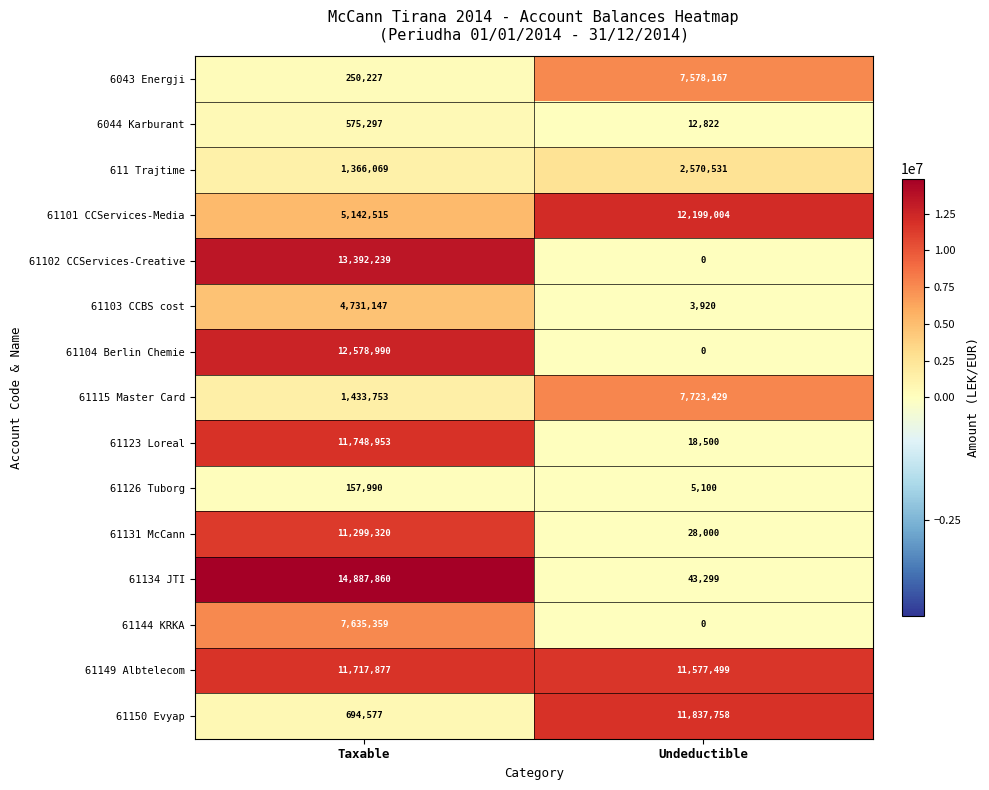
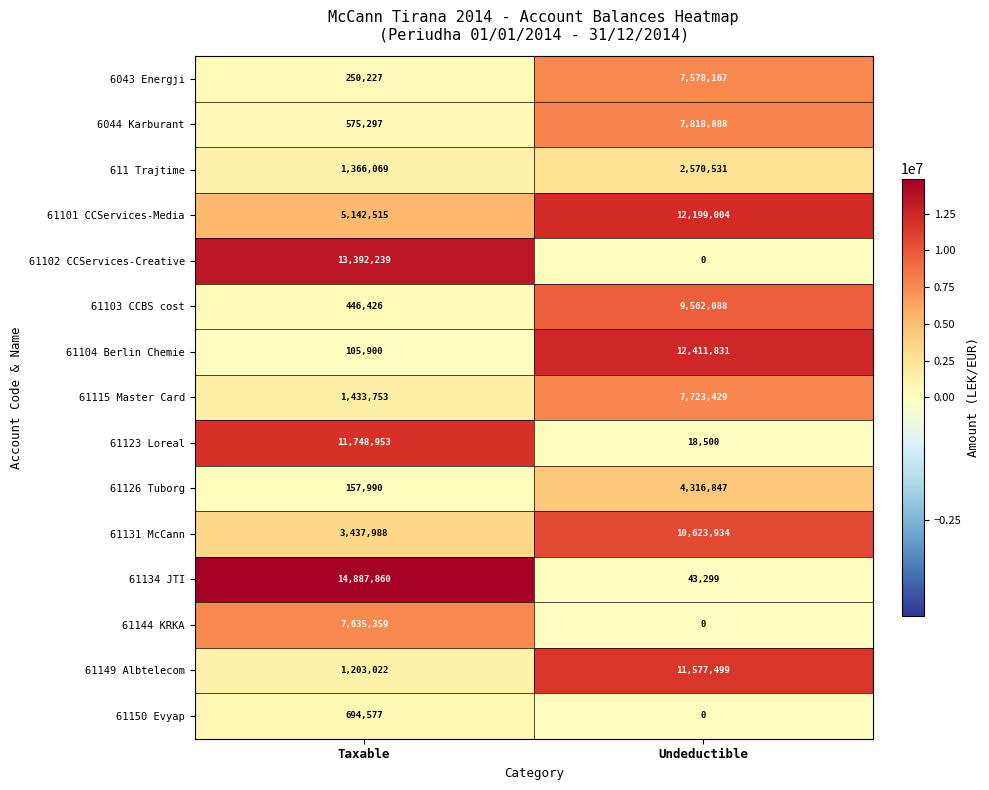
  {
    "6043 Energji": {
      "Taxable": "250,227",
      "Undeductible": "7,578,167"
    },
    "6044 Karburant": {
      "Taxable": "575,297",
-     "Undeductible": "12,822"
+     "Undeductible": "7,818,888"
    },
    "611 Trajtime": {
      "Taxable": "1,366,069",
      "Undeductible": "2,570,531"
    },
    "61101 CCServices-Media": {
      "Taxable": "5,142,515",
      "Undeductible": "12,199,004"
    },
    "61102 CCServices-Creative": {
      "Taxable": "13,392,239",
      "Undeductible": "0"
    },
    "61103 CCBS cost": {
-     "Taxable": "4,731,147",
-     "Undeductible": "3,920"
+     "Taxable": "446,426",
+     "Undeductible": "9,562,088"
    },
    "61104 Berlin Chemie": {
-     "Taxable": "12,578,990",
-     "Undeductible": "0"
+     "Taxable": "105,900",
+     "Undeductible": "12,411,831"
    },
    "61115 Master Card": {
      "Taxable": "1,433,753",
      "Undeductible": "7,723,429"
    },
    "61123 Loreal": {
      "Taxable": "11,748,953",
      "Undeductible": "18,500"
    },
    "61126 Tuborg": {
      "Taxable": "157,990",
-     "Undeductible": "5,100"
+     "Undeductible": "4,316,847"
    },
    "61131 McCann": {
-     "Taxable": "11,299,320",
-     "Undeductible": "28,000"
+     "Taxable": "3,437,988",
+     "Undeductible": "10,623,934"
    },
    "61134 JTI": {
      "Taxable": "14,887,860",
      "Undeductible": "43,299"
    },
    "61144 KRKA": {
      "Taxable": "7,635,359",
      "Undeductible": "0"
    },
    "61149 Albtelecom": {
-     "Taxable": "11,717,877",
+     "Taxable": "1,203,022",
      "Undeductible": "11,577,499"
    },
    "61150 Evyap": {
      "Taxable": "694,577",
-     "Undeductible": "11,837,758"
+     "Undeductible": "0"
    }
  }
